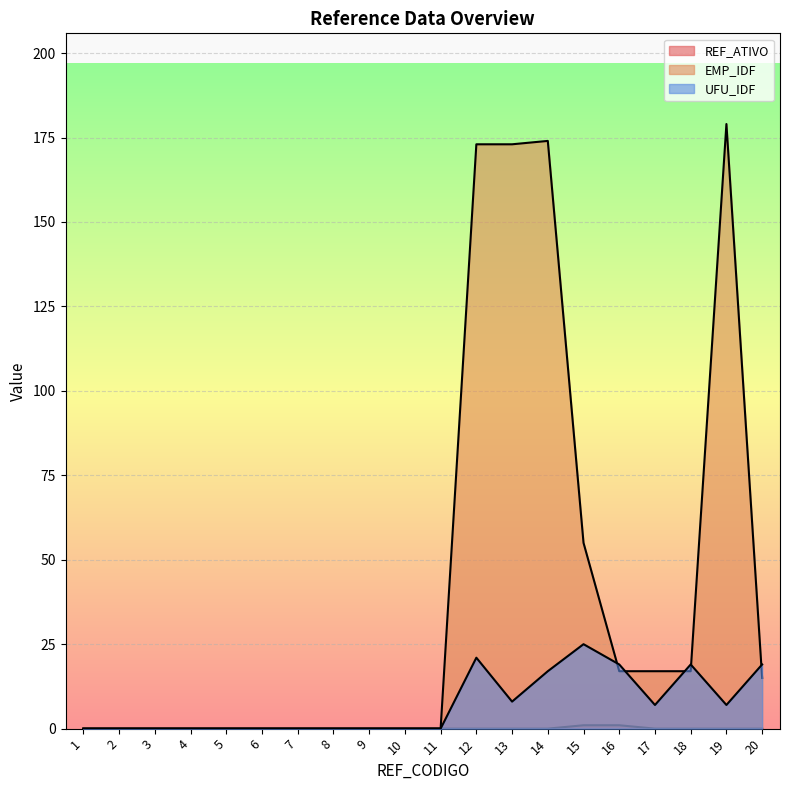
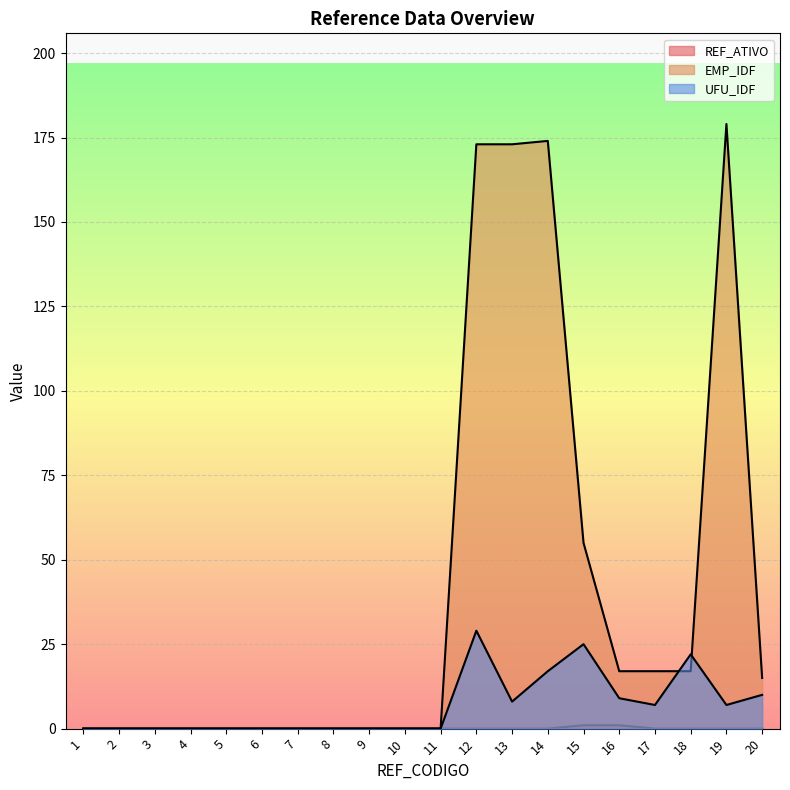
  {
    "UFU_IDF": {
-     "12": 21,
+     "12": 29,
      "13": 8,
      "14": 17,
      "15": 25,
-     "16": 19,
+     "16": 9,
      "17": 7,
-     "18": 19,
+     "18": 22,
      "19": 7,
-     "20": 19
+     "20": 10
    }
  }
